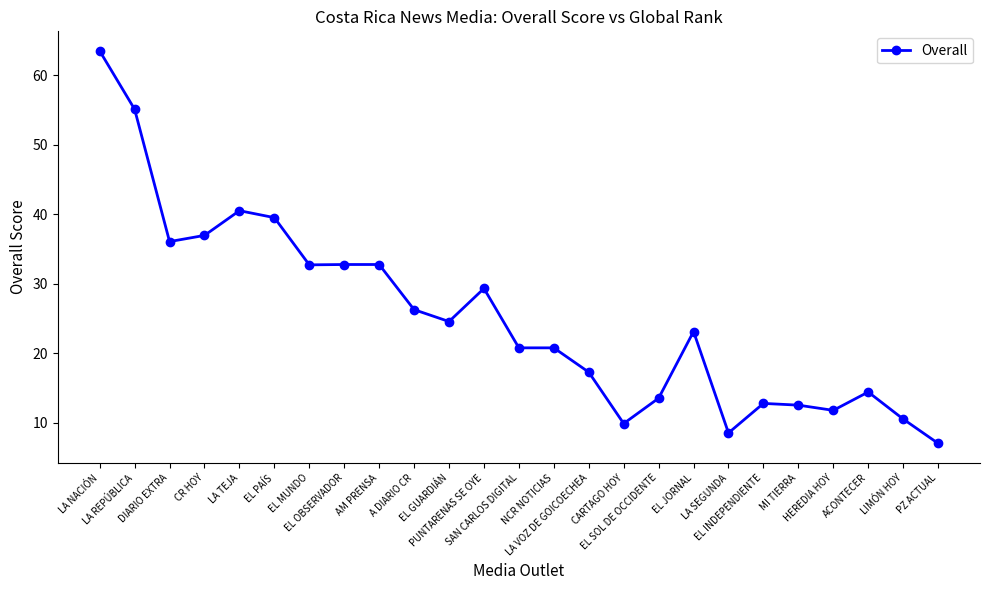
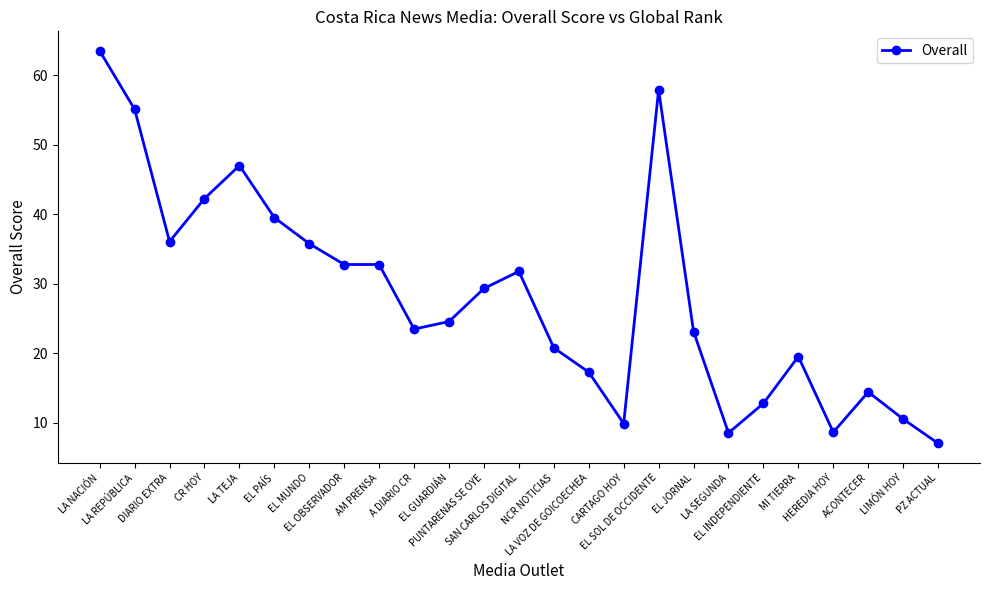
  {
    "LA NACIÓN": 64,
    "LA REPÚBLICA": 55,
    "DIARIO EXTRA": 36,
-   "CR HOY": 37,
-   "LA TEJA": 41,
+   "CR HOY": 42,
+   "LA TEJA": 47,
    "EL PAÍS": 40,
-   "EL MUNDO": 33,
+   "EL MUNDO": 36,
    "EL OBSERVADOR": 33,
    "AM PRENSA": 33,
-   "A DIARIO CR": 26,
+   "A DIARIO CR": 23,
    "EL GUARDIÁN": 25,
    "PUNTARENAS SE OYE": 29,
-   "SAN CARLOS DIGITAL": 21,
+   "SAN CARLOS DIGITAL": 32,
    "NCR NOTICIAS": 21,
    "LA VOZ DE GOICOECHEA": 17,
    "CARTAGO HOY": 10,
-   "EL SOL DE OCCIDENTE": 14,
+   "EL SOL DE OCCIDENTE": 58,
    "EL JORNAL": 23,
    "LA SEGUNDA": 9,
    "EL INDEPENDIENTE": 13,
-   "MI TIERRA": 13,
-   "HEREDIA HOY": 12,
+   "MI TIERRA": 20,
+   "HEREDIA HOY": 9,
    "ACONTECER": 14,
    "LIMÓN HOY": 11,
    "PZ ACTUAL": 7
  }
